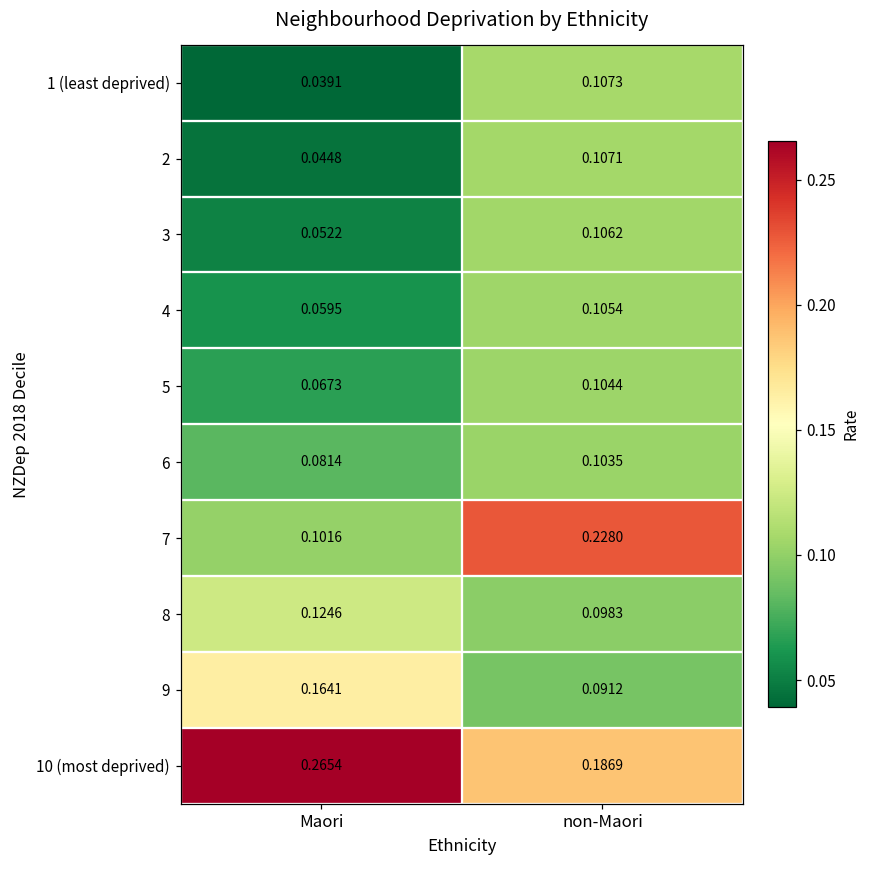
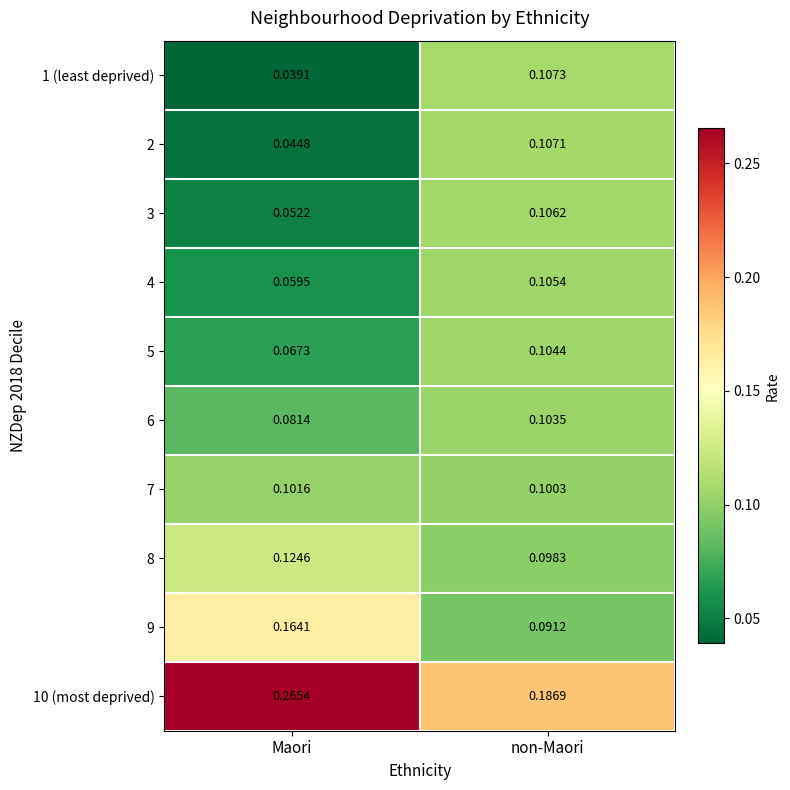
  {
    "1 (least deprived)": {
      "Maori": 0.0391,
      "non-Maori": 0.1073
    },
    "2": {
      "Maori": 0.0448,
      "non-Maori": 0.1071
    },
    "3": {
      "Maori": 0.0522,
      "non-Maori": 0.1062
    },
    "4": {
      "Maori": 0.0595,
      "non-Maori": 0.1054
    },
    "5": {
      "Maori": 0.0673,
      "non-Maori": 0.1044
    },
    "6": {
      "Maori": 0.0814,
      "non-Maori": 0.1035
    },
    "7": {
      "Maori": 0.1016,
-     "non-Maori": 0.2280
+     "non-Maori": 0.1003
    },
    "8": {
      "Maori": 0.1246,
      "non-Maori": 0.0983
    },
    "9": {
      "Maori": 0.1641,
      "non-Maori": 0.0912
    },
    "10 (most deprived)": {
      "Maori": 0.2654,
      "non-Maori": 0.1869
    }
  }
